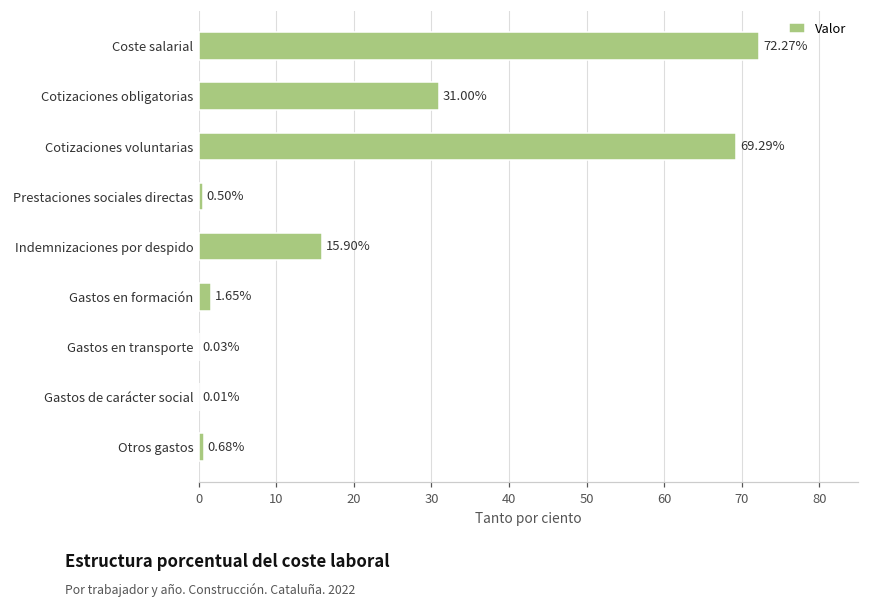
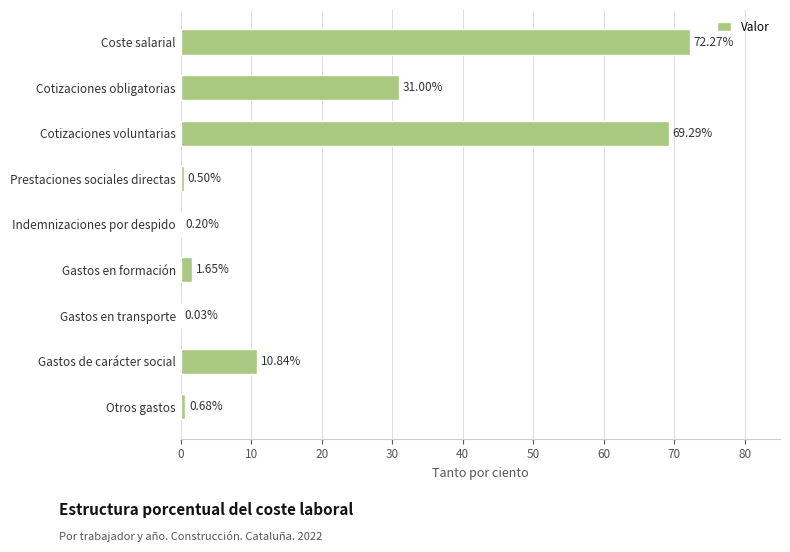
  {
    "Coste salarial": "72.27%",
    "Cotizaciones obligatorias": "31.00%",
    "Cotizaciones voluntarias": "69.29%",
    "Prestaciones sociales directas": "0.50%",
-   "Indemnizaciones por despido": "15.90%",
+   "Indemnizaciones por despido": "0.20%",
    "Gastos en formación": "1.65%",
    "Gastos en transporte": "0.03%",
-   "Gastos de carácter social": "0.01%",
+   "Gastos de carácter social": "10.84%",
    "Otros gastos": "0.68%"
  }
